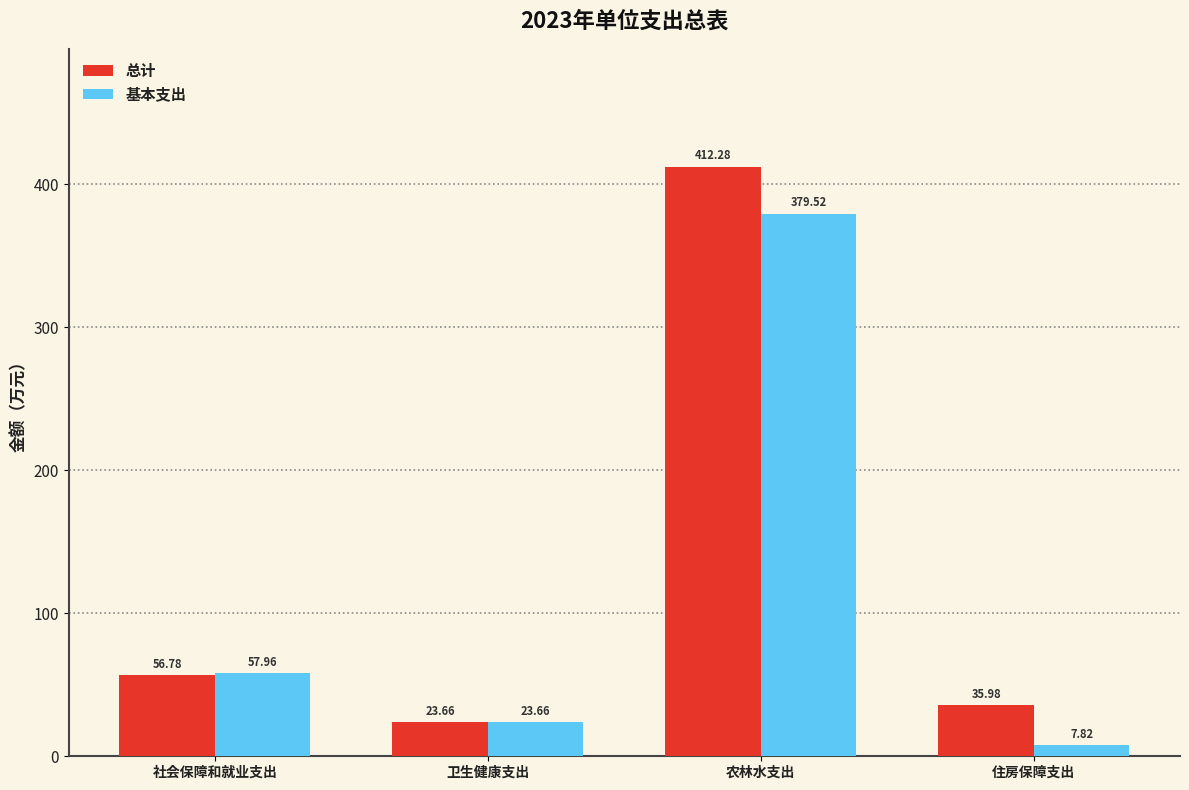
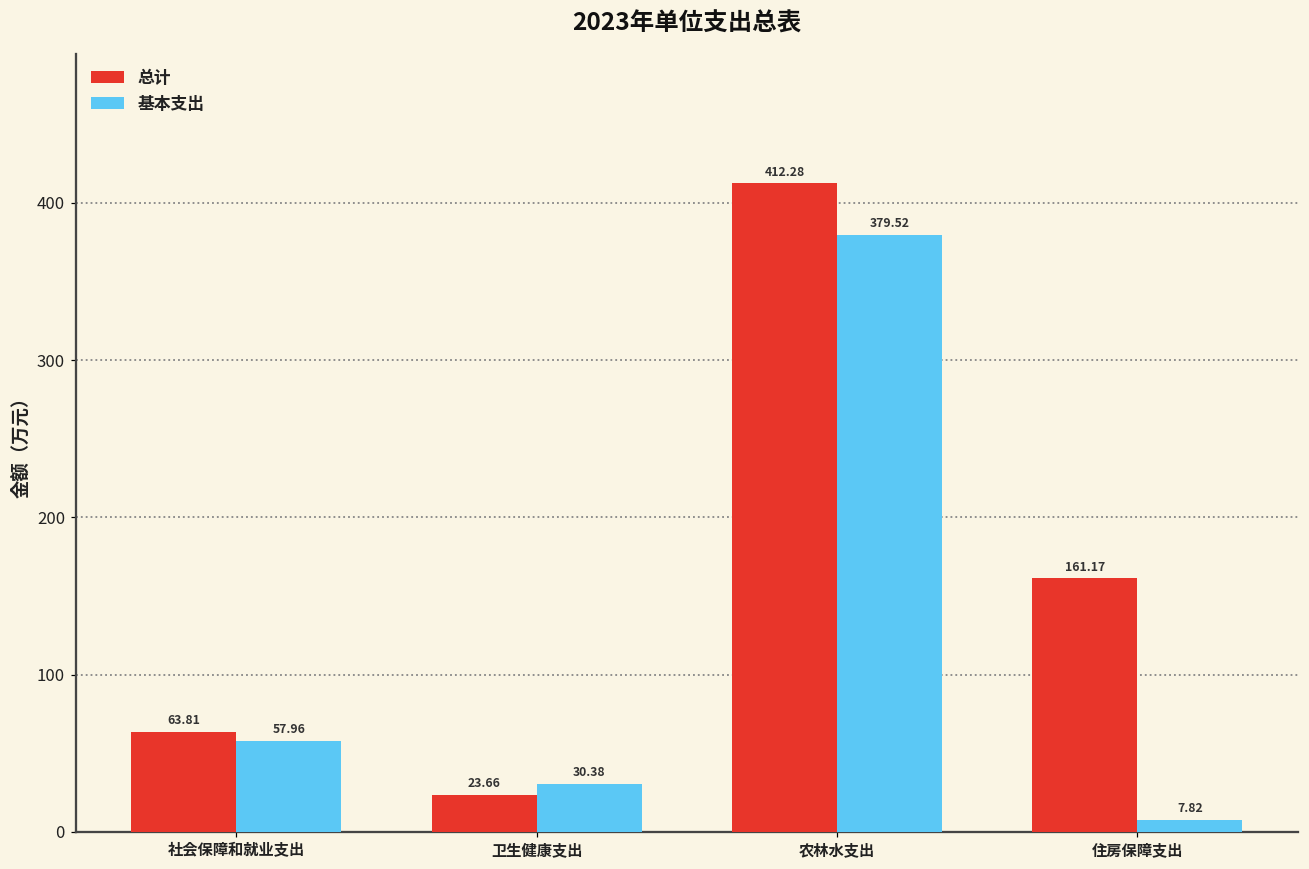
  {
    "总计": {
-     "社会保障和就业支出": 56.78,
+     "社会保障和就业支出": 63.81,
      "卫生健康支出": 23.66,
      "农林水支出": 412.28,
-     "住房保障支出": 35.98
+     "住房保障支出": 161.17
    },
    "基本支出": {
      "社会保障和就业支出": 57.96,
-     "卫生健康支出": 23.66,
+     "卫生健康支出": 30.38,
      "农林水支出": 379.52,
      "住房保障支出": 7.82
    }
  }
